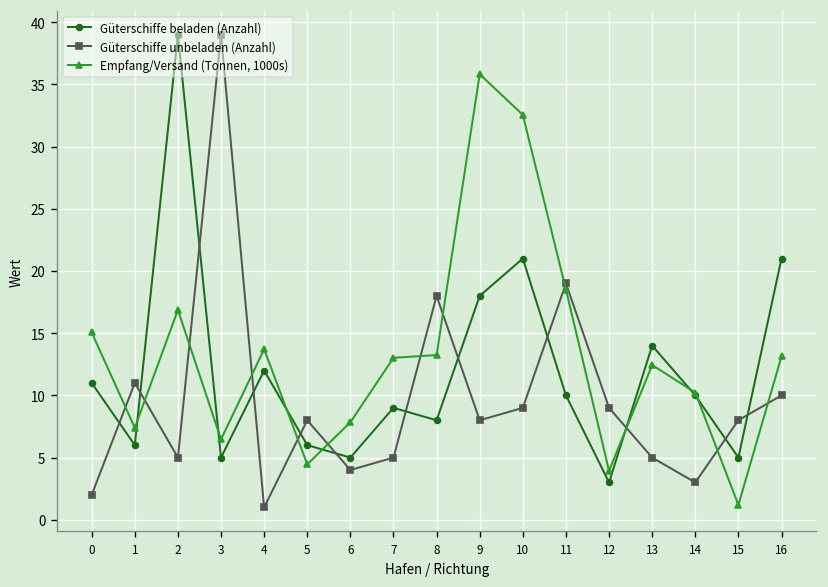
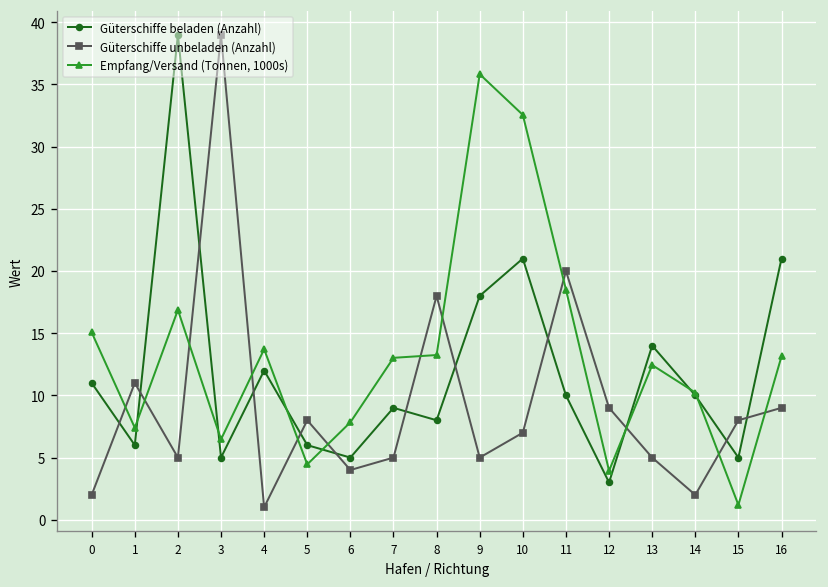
  {
    "Güterschiffe unbeladen (Anzahl)": {
      "0": 2,
      "1": 11,
      "2": 5,
      "4": 1,
      "5": 8,
      "6": 4,
      "7": 5,
      "8": 18,
-     "9": 8,
-     "10": 9,
-     "11": 19,
+     "9": 5,
+     "10": 7,
+     "11": 20,
      "12": 9,
      "13": 5,
-     "14": 3,
+     "14": 2,
      "15": 8,
-     "16": 10
+     "16": 9
    }
  }
